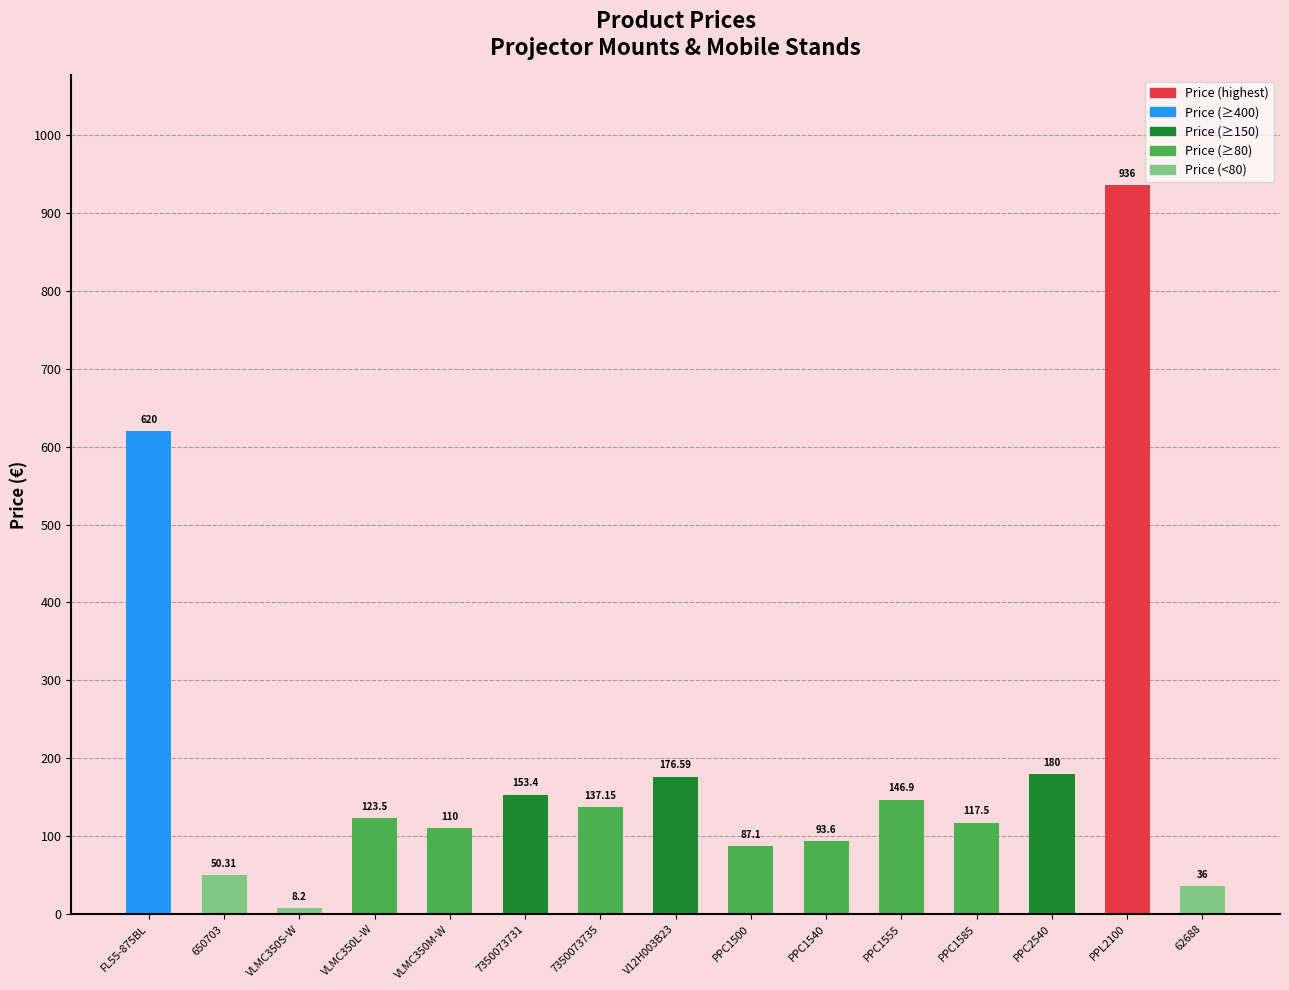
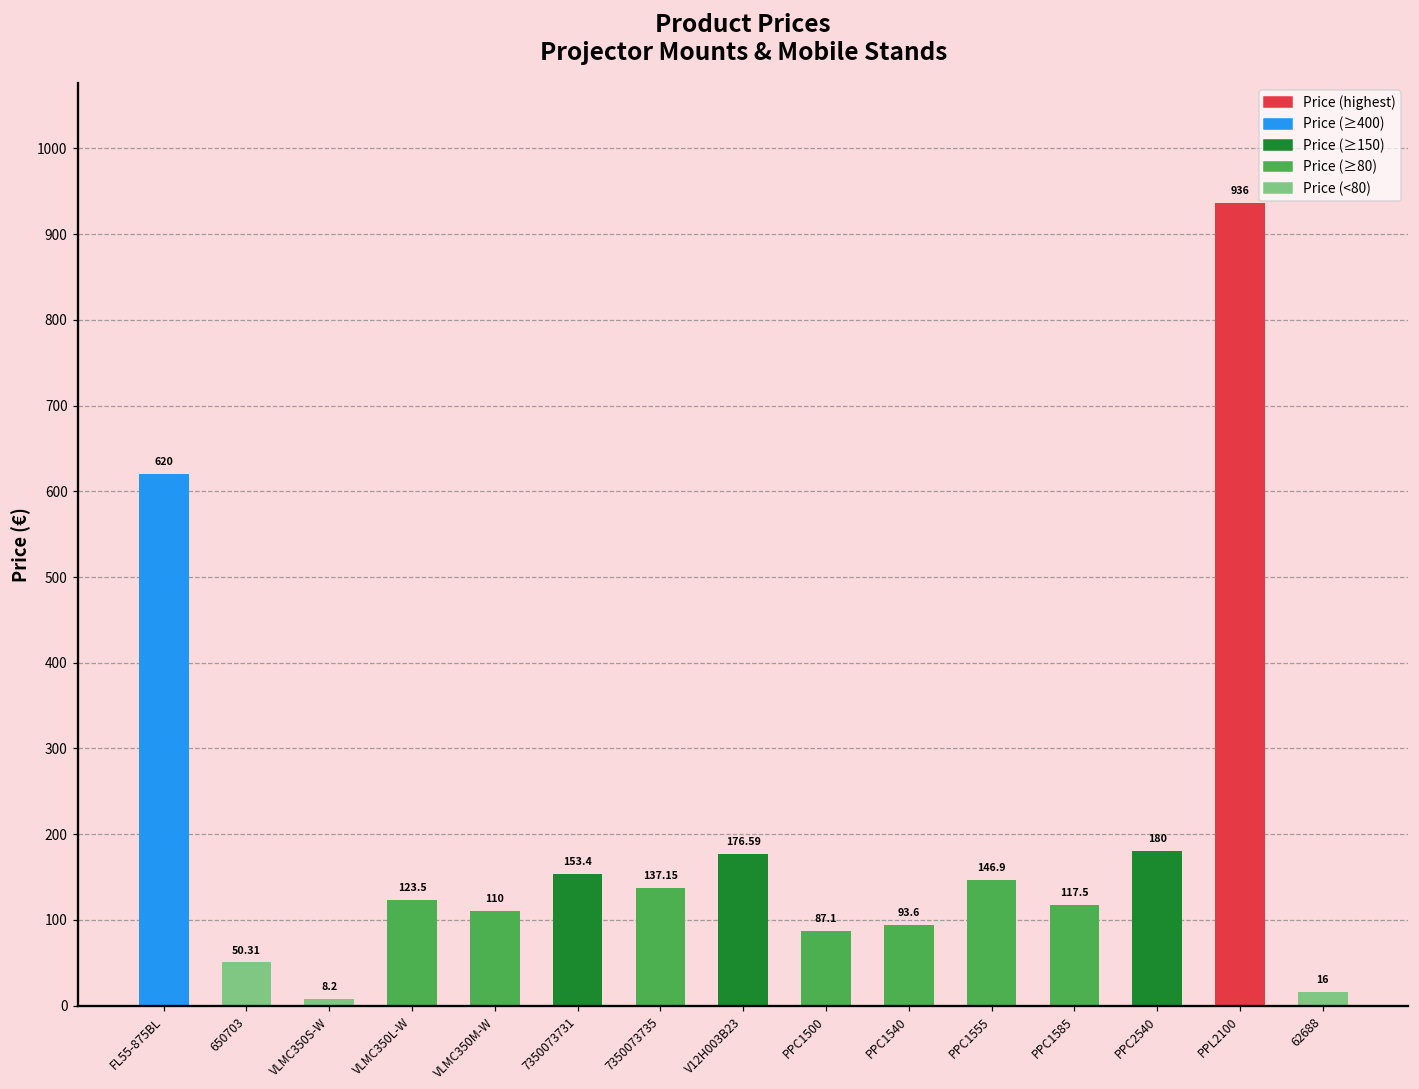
  {
    "FL55-875BL": 620,
    "650703": 50.31,
    "VLMC350S-W": 8.2,
    "VLMC350L-W": 123.5,
    "VLMC350M-W": 110,
    "7350073731": 153.4,
    "7350073735": 137.15,
    "V12H003B23": 176.59,
    "PPC1500": 87.1,
    "PPC1540": 93.6,
    "PPC1555": 146.9,
    "PPC1585": 117.5,
    "PPC2540": 180,
    "PPL2100": 936,
-   "62688": 36
+   "62688": 16
  }
